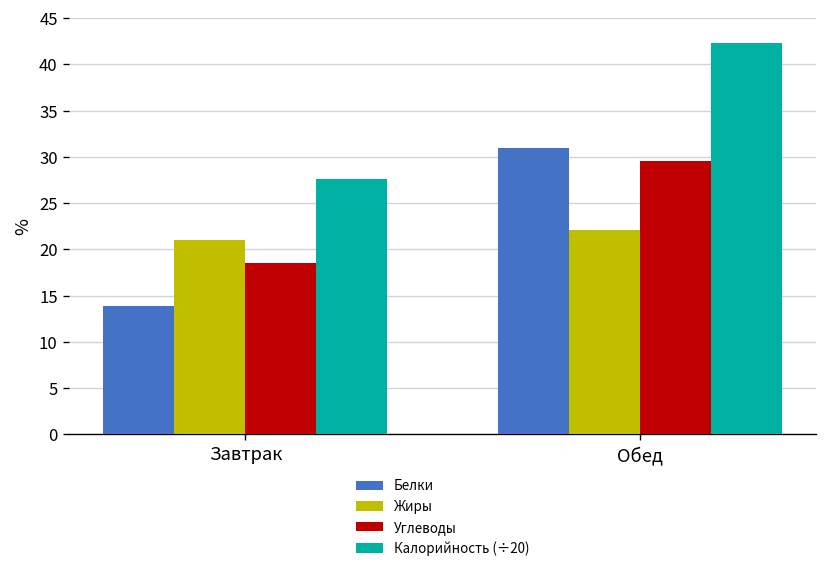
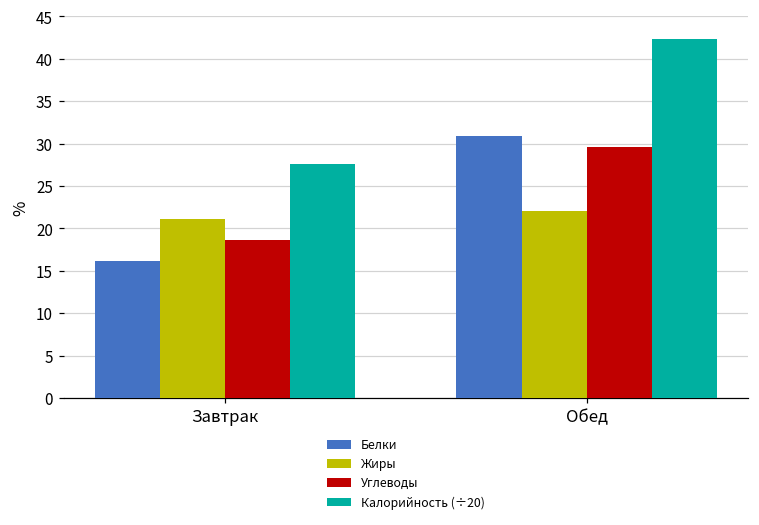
  {
    "Белки": {
-     "Завтрак": 14,
+     "Завтрак": 16,
      "Обед": 31
    },
    "Жиры": {
      "Завтрак": 21,
      "Обед": 22
    },
    "Углеводы": {
      "Завтрак": 19,
      "Обед": 30
    },
    "Калорийность (÷20)": {
      "Завтрак": 28,
      "Обед": 42
    }
  }
